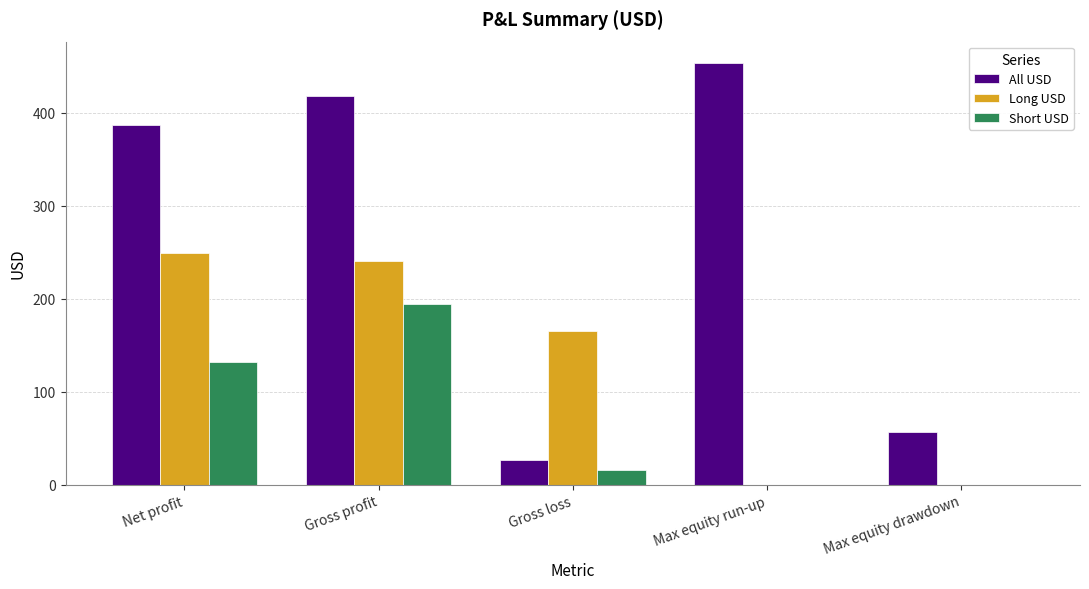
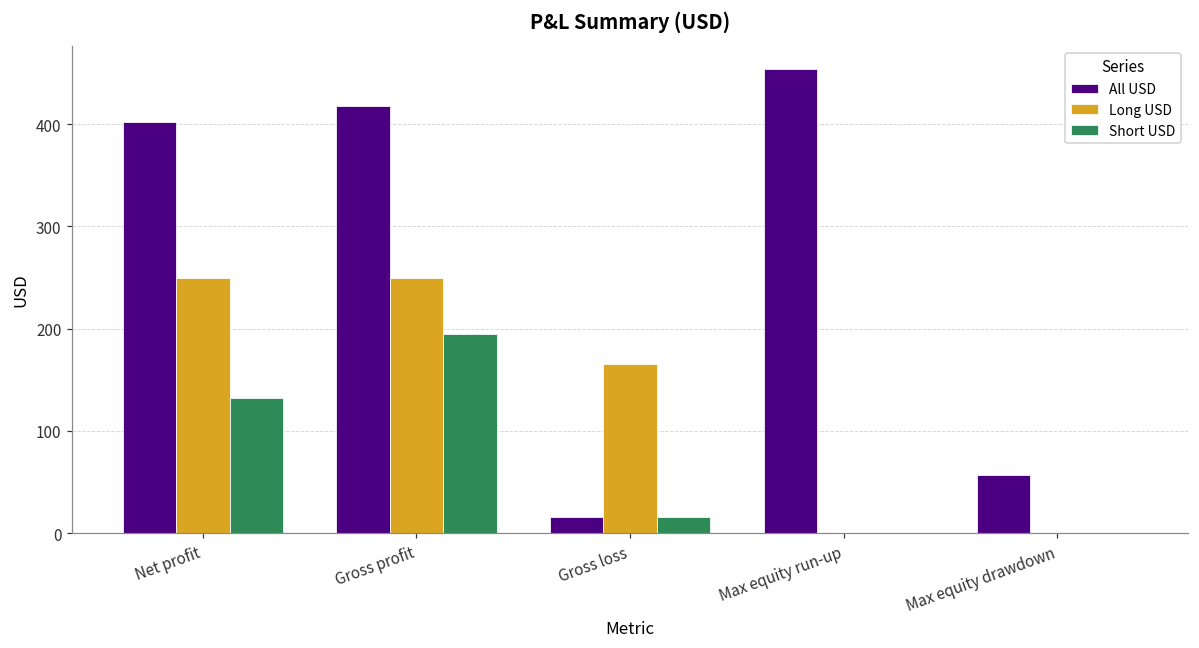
  {
    "All USD": {
-     "Net profit": 390,
+     "Net profit": 400,
      "Gross profit": 420,
-     "Gross loss": 30,
+     "Gross loss": 20,
      "Max equity run-up": 450,
      "Max equity drawdown": 60
    },
    "Long USD": {
      "Net profit": 250,
-     "Gross profit": 240,
+     "Gross profit": 250,
      "Gross loss": 170,
      "Max equity run-up": 0,
      "Max equity drawdown": 0
    },
    "Short USD": {
      "Net profit": 130,
      "Gross profit": 190,
      "Gross loss": 20,
      "Max equity run-up": 0,
      "Max equity drawdown": 0
    }
  }
